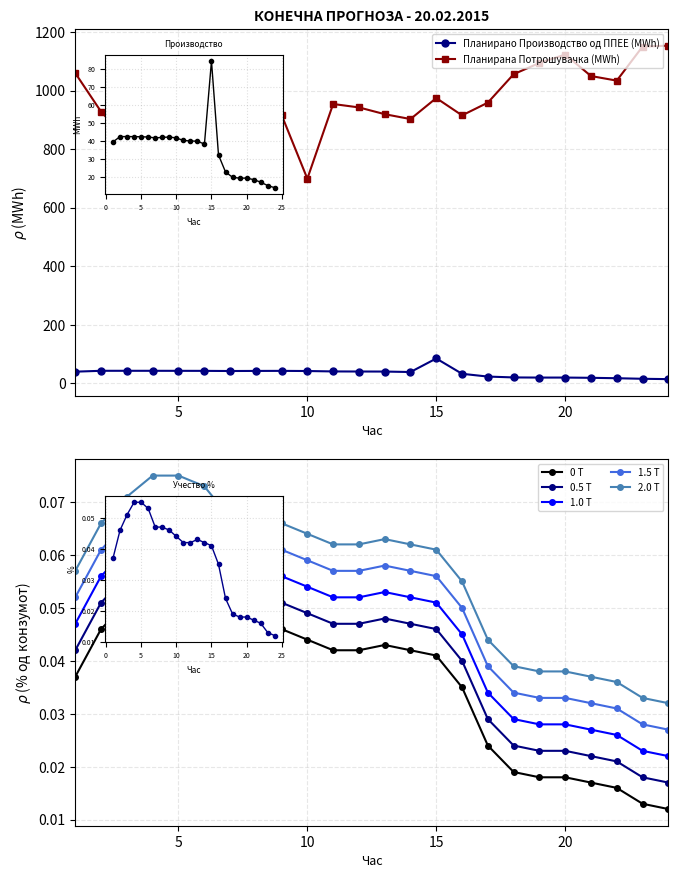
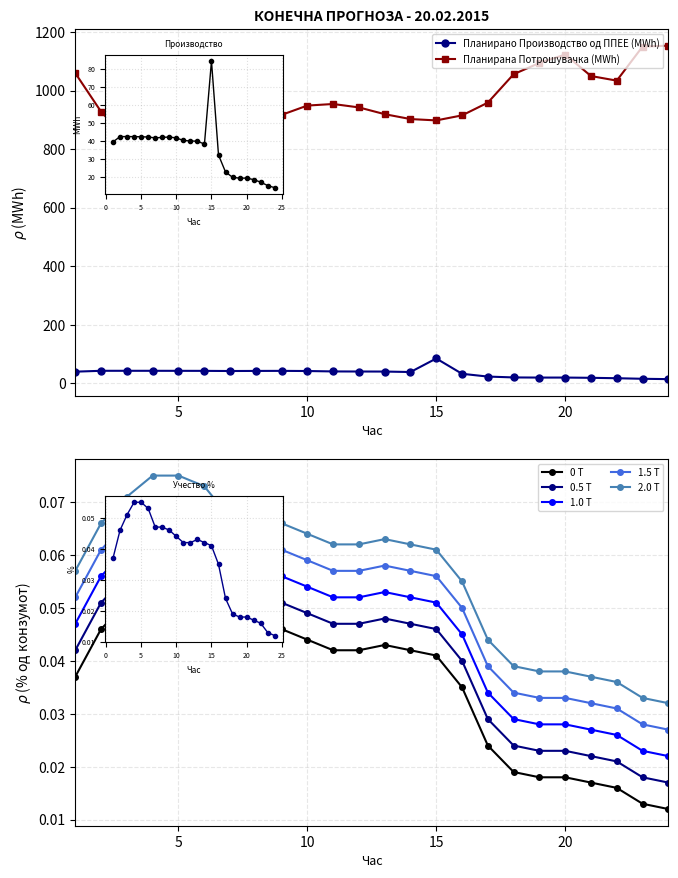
  {
    "КОНЕЧНА ПРОГНОЗА - 20.02.2015": {
      "Планирано Производство од ППЕЕ (MWh)": {
        "5": 40,
        "10": 40,
        "15": 80,
        "20": 20
      },
      "Планирана Потрошувачка (MWh)": {
        "5": 760,
-       "10": 700,
-       "15": 970
+       "10": 950,
+       "15": 900
      }
    }
  }
